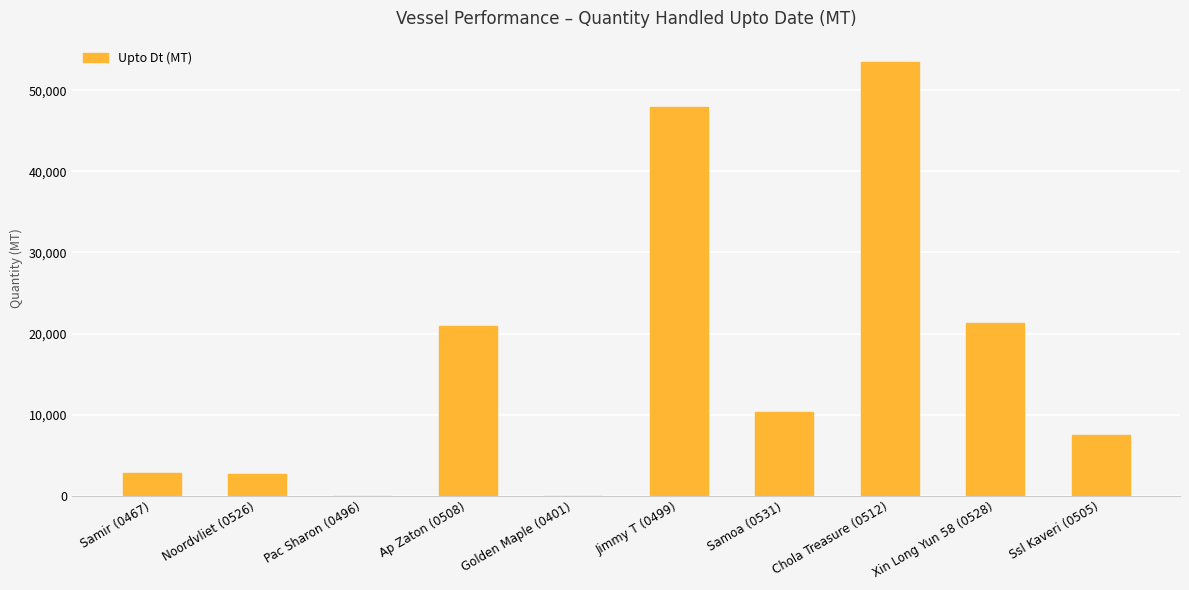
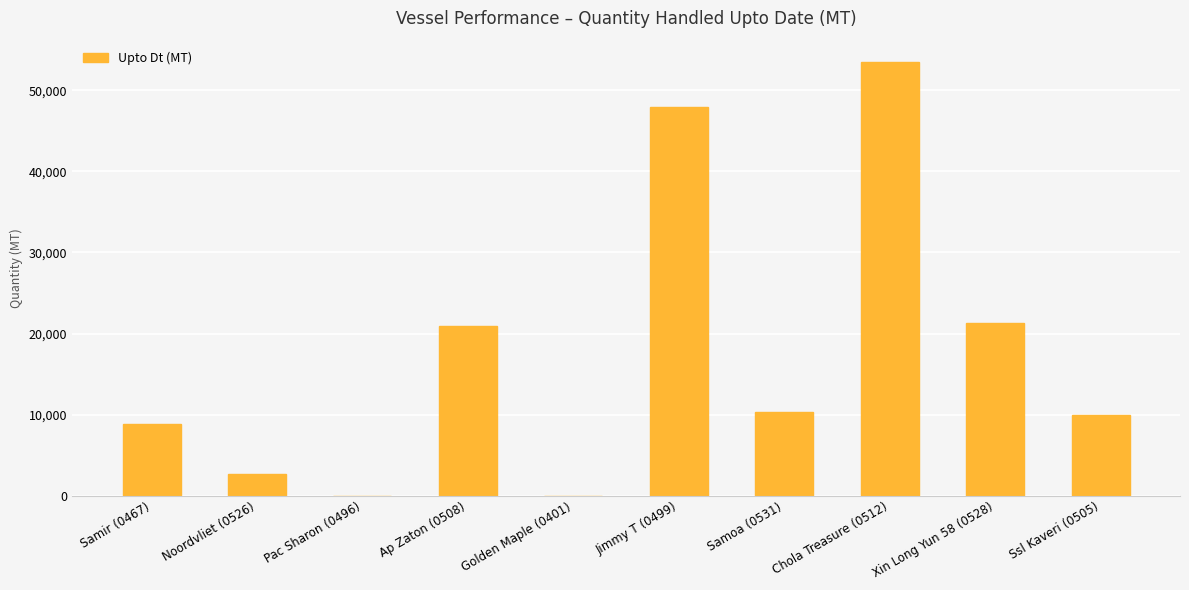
  {
-   "Samir (0467)": "3,000",
+   "Samir (0467)": "9,000",
    "Noordvliet (0526)": "3,000",
    "Pac Sharon (0496)": "0",
    "Ap Zaton (0508)": "21,000",
    "Golden Maple (0401)": "0",
    "Jimmy T (0499)": "48,000",
    "Samoa (0531)": "10,000",
    "Chola Treasure (0512)": "53,000",
    "Xin Long Yun 58 (0528)": "21,000",
-   "Ssl Kaveri (0505)": "8,000"
+   "Ssl Kaveri (0505)": "10,000"
  }
